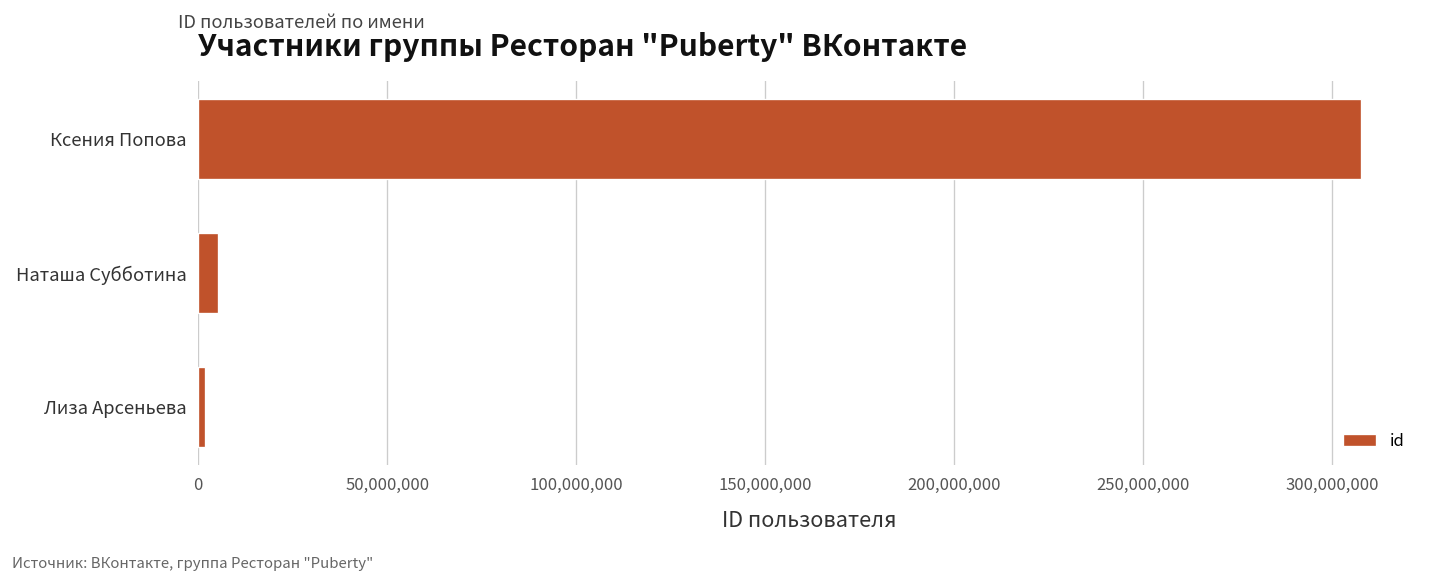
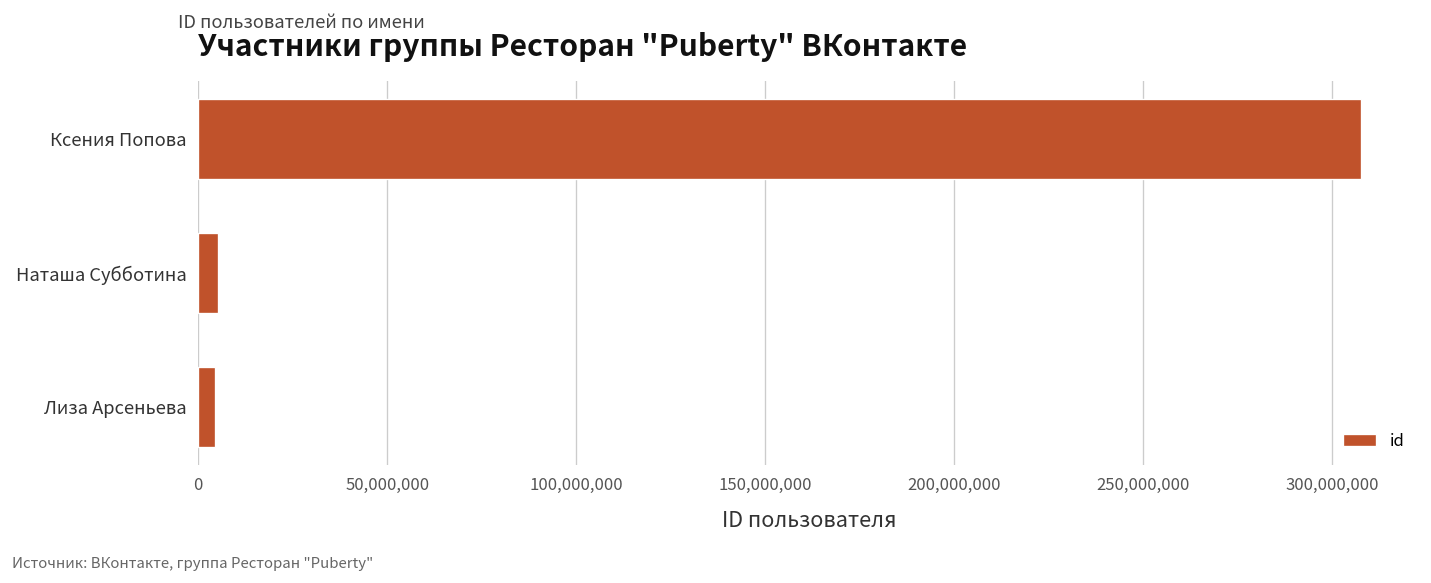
  {
    "Ксения Попова": "308,000,000",
    "Наташа Субботина": "5,000,000",
-   "Лиза Арсеньева": "2,000,000"
+   "Лиза Арсеньева": "4,000,000"
  }
